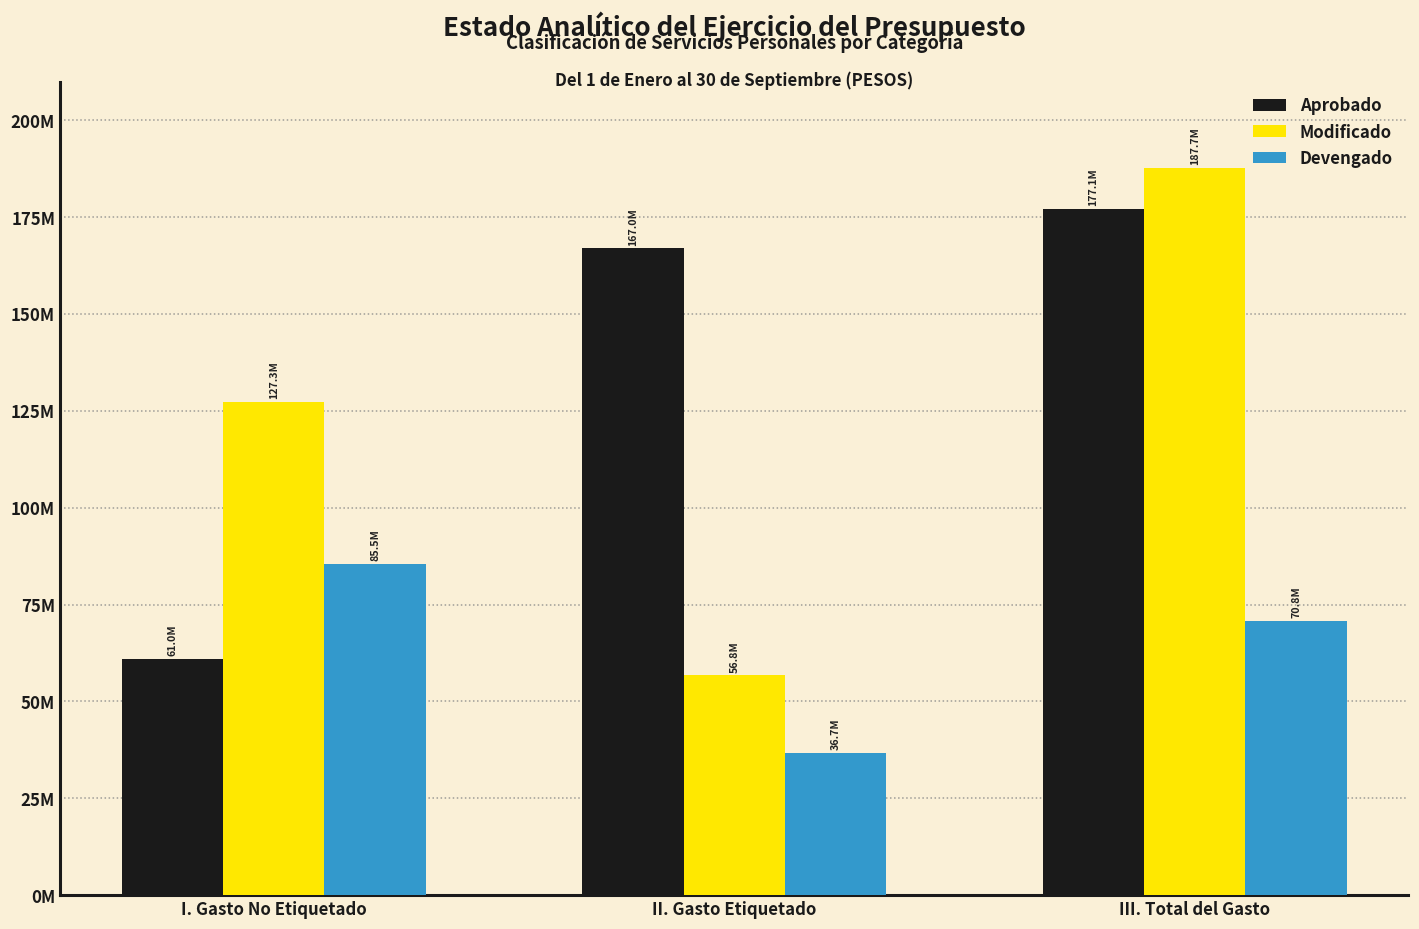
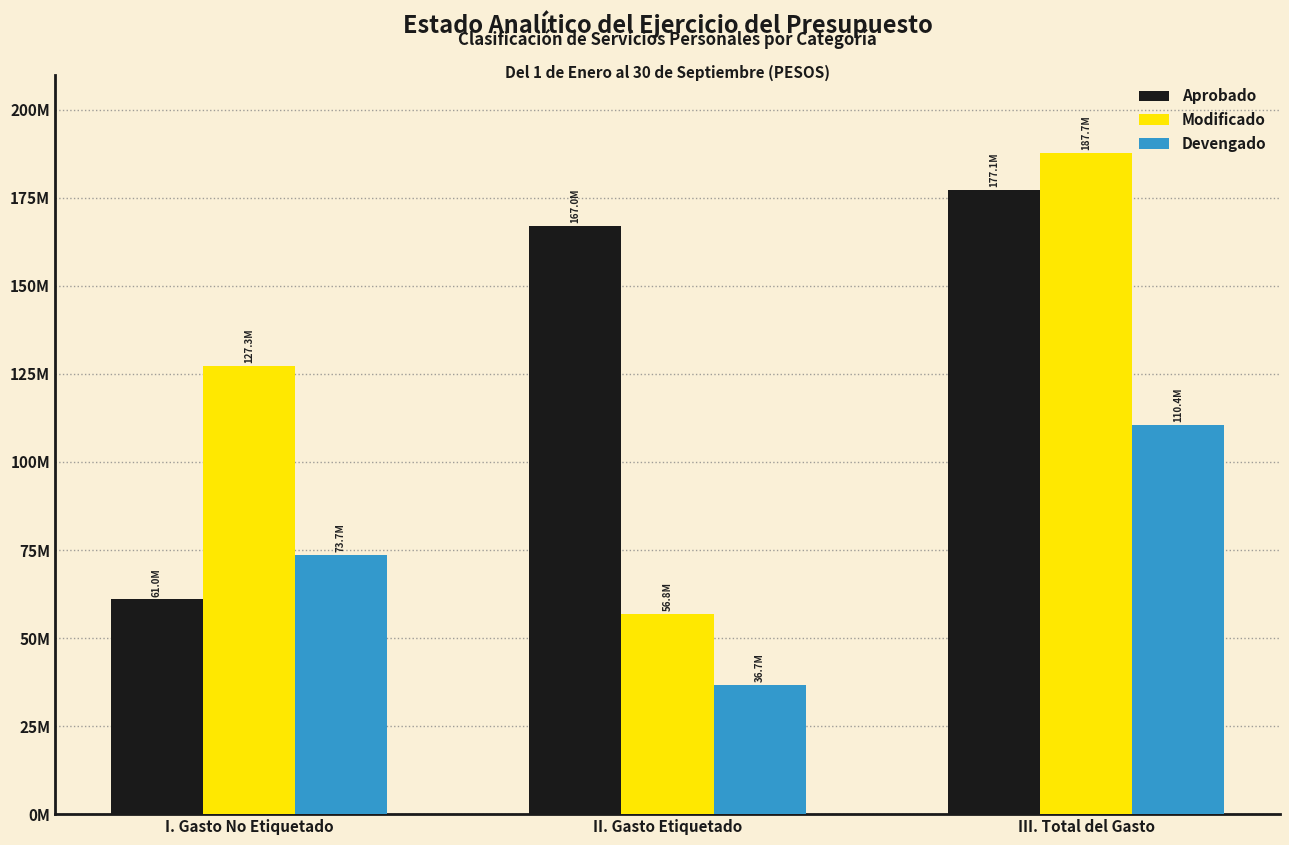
  {
    "Aprobado": {
      "I. Gasto No Etiquetado": "61.0M",
      "II. Gasto Etiquetado": "167.0M",
      "III. Total del Gasto": "177.1M"
    },
    "Modificado": {
      "I. Gasto No Etiquetado": "127.3M",
      "II. Gasto Etiquetado": "56.8M",
      "III. Total del Gasto": "187.7M"
    },
    "Devengado": {
-     "I. Gasto No Etiquetado": "85.5M",
+     "I. Gasto No Etiquetado": "73.7M",
      "II. Gasto Etiquetado": "36.7M",
-     "III. Total del Gasto": "70.8M"
+     "III. Total del Gasto": "110.4M"
    }
  }
